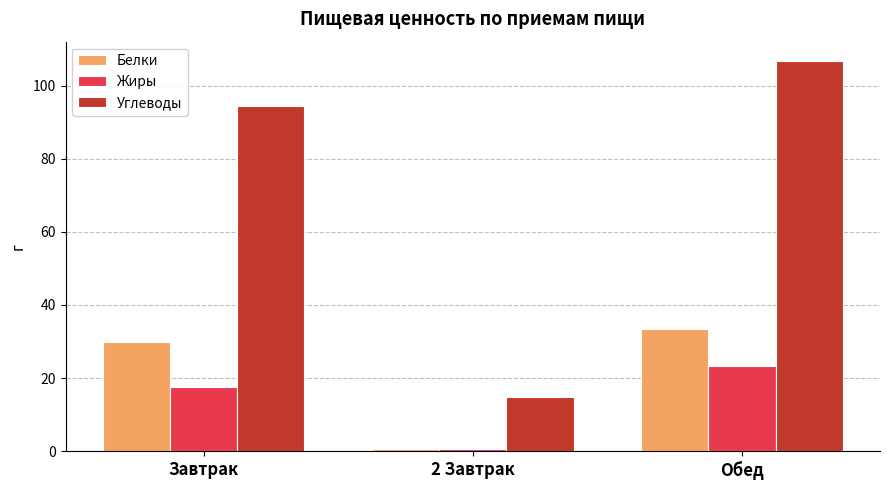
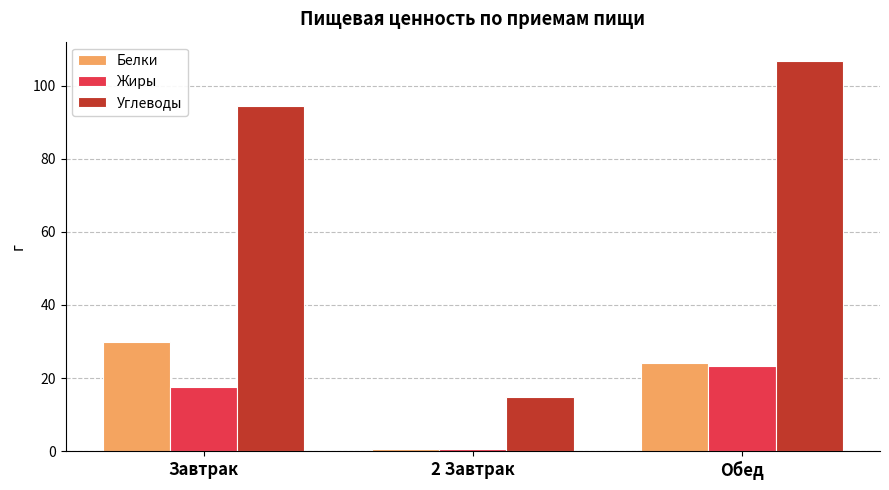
  {
    "Белки": {
      "Завтрак": 30,
-     "Обед": 33
+     "Обед": 24
    }
  }
